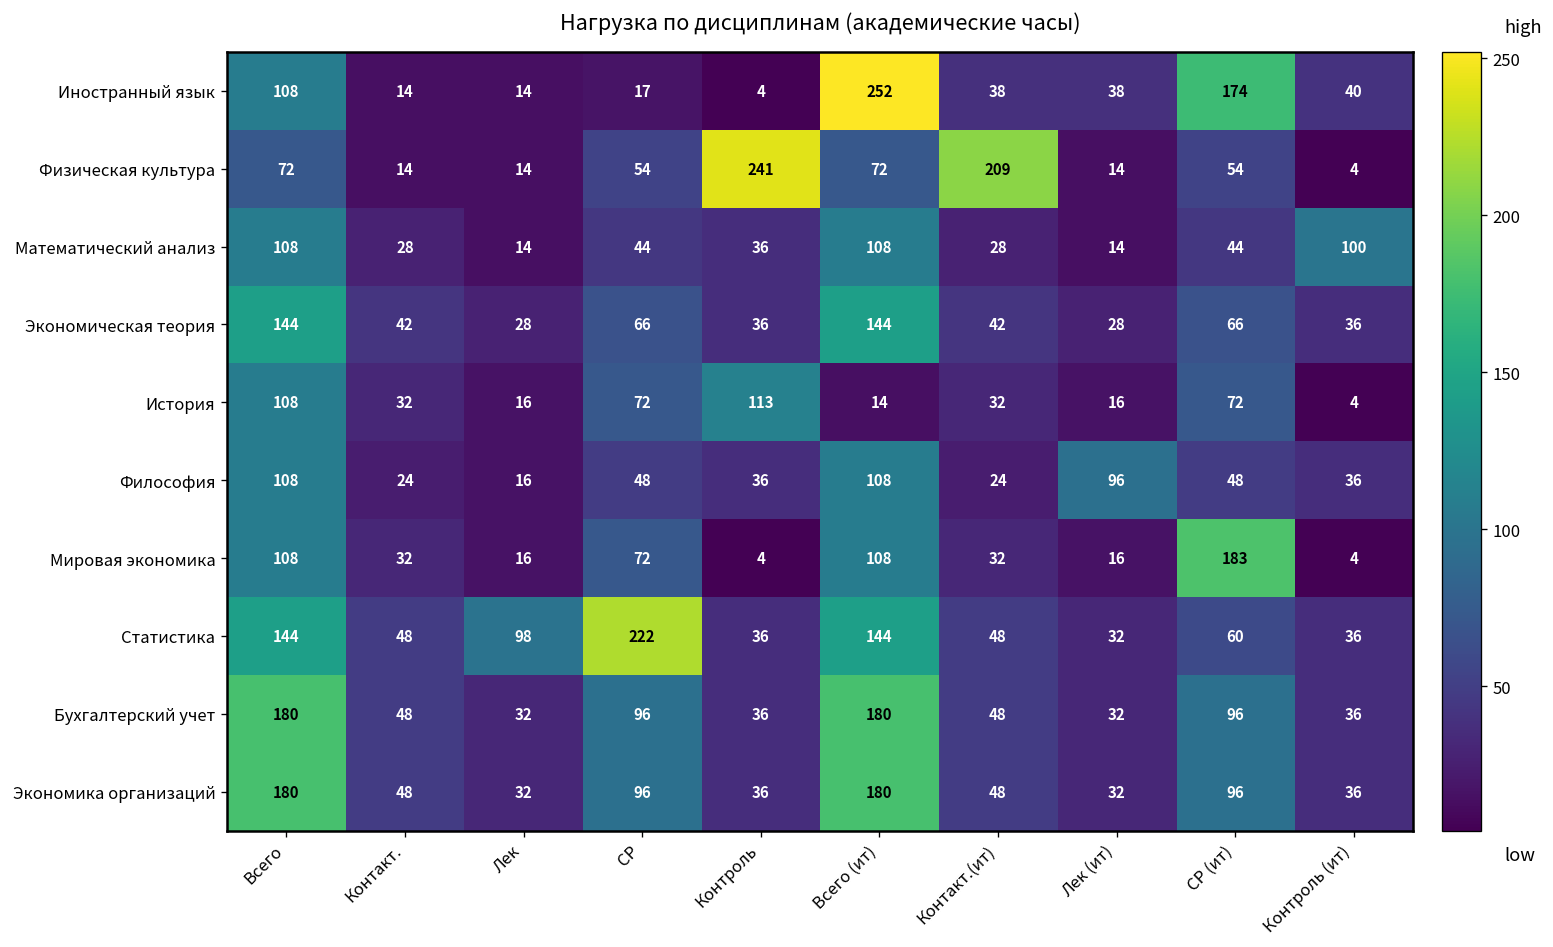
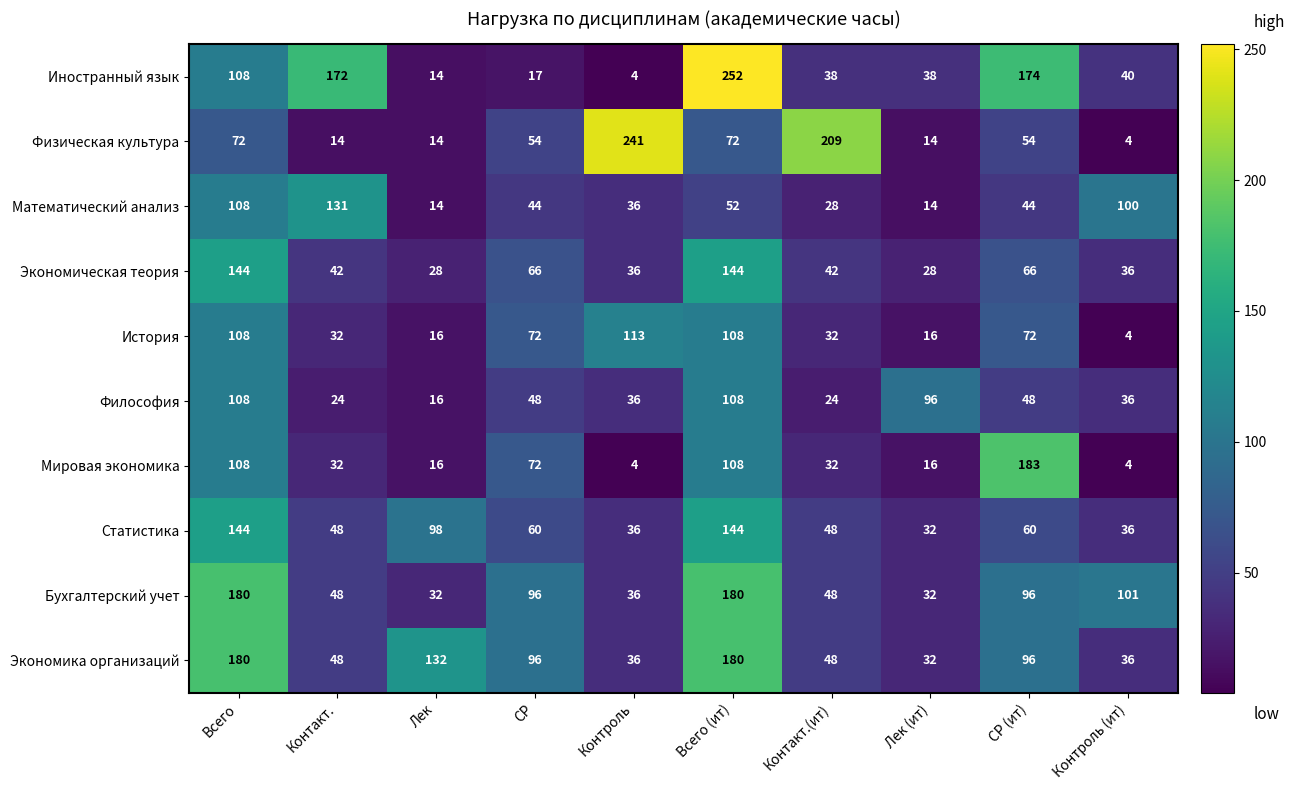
  {
    "Иностранный язык": {
      "Всего": 108,
-     "Контакт.": 14,
+     "Контакт.": 172,
      "Лек": 14,
      "СР": 17,
      "Контроль": 4,
      "Всего (ит)": 252,
      "Контакт.(ит)": 38,
      "Лек (ит)": 38,
      "СР (ит)": 174,
      "Контроль (ит)": 40
    },
    "Физическая культура": {
      "Всего": 72,
      "Контакт.": 14,
      "Лек": 14,
      "СР": 54,
      "Контроль": 241,
      "Всего (ит)": 72,
      "Контакт.(ит)": 209,
      "Лек (ит)": 14,
      "СР (ит)": 54,
      "Контроль (ит)": 4
    },
    "Математический анализ": {
      "Всего": 108,
-     "Контакт.": 28,
+     "Контакт.": 131,
      "Лек": 14,
      "СР": 44,
      "Контроль": 36,
-     "Всего (ит)": 108,
+     "Всего (ит)": 52,
      "Контакт.(ит)": 28,
      "Лек (ит)": 14,
      "СР (ит)": 44,
      "Контроль (ит)": 100
    },
    "Экономическая теория": {
      "Всего": 144,
      "Контакт.": 42,
      "Лек": 28,
      "СР": 66,
      "Контроль": 36,
      "Всего (ит)": 144,
      "Контакт.(ит)": 42,
      "Лек (ит)": 28,
      "СР (ит)": 66,
      "Контроль (ит)": 36
    },
    "История": {
      "Всего": 108,
      "Контакт.": 32,
      "Лек": 16,
      "СР": 72,
      "Контроль": 113,
-     "Всего (ит)": 14,
+     "Всего (ит)": 108,
      "Контакт.(ит)": 32,
      "Лек (ит)": 16,
      "СР (ит)": 72,
      "Контроль (ит)": 4
    },
    "Философия": {
      "Всего": 108,
      "Контакт.": 24,
      "Лек": 16,
      "СР": 48,
      "Контроль": 36,
      "Всего (ит)": 108,
      "Контакт.(ит)": 24,
      "Лек (ит)": 96,
      "СР (ит)": 48,
      "Контроль (ит)": 36
    },
    "Мировая экономика": {
      "Всего": 108,
      "Контакт.": 32,
      "Лек": 16,
      "СР": 72,
      "Контроль": 4,
      "Всего (ит)": 108,
      "Контакт.(ит)": 32,
      "Лек (ит)": 16,
      "СР (ит)": 183,
      "Контроль (ит)": 4
    },
    "Статистика": {
      "Всего": 144,
      "Контакт.": 48,
      "Лек": 98,
-     "СР": 222,
+     "СР": 60,
      "Контроль": 36,
      "Всего (ит)": 144,
      "Контакт.(ит)": 48,
      "Лек (ит)": 32,
      "СР (ит)": 60,
      "Контроль (ит)": 36
    },
    "Бухгалтерский учет": {
      "Всего": 180,
      "Контакт.": 48,
      "Лек": 32,
      "СР": 96,
      "Контроль": 36,
      "Всего (ит)": 180,
      "Контакт.(ит)": 48,
      "Лек (ит)": 32,
      "СР (ит)": 96,
-     "Контроль (ит)": 36
+     "Контроль (ит)": 101
    },
    "Экономика организаций": {
      "Всего": 180,
      "Контакт.": 48,
-     "Лек": 32,
+     "Лек": 132,
      "СР": 96,
      "Контроль": 36,
      "Всего (ит)": 180,
      "Контакт.(ит)": 48,
      "Лек (ит)": 32,
      "СР (ит)": 96,
      "Контроль (ит)": 36
    }
  }
